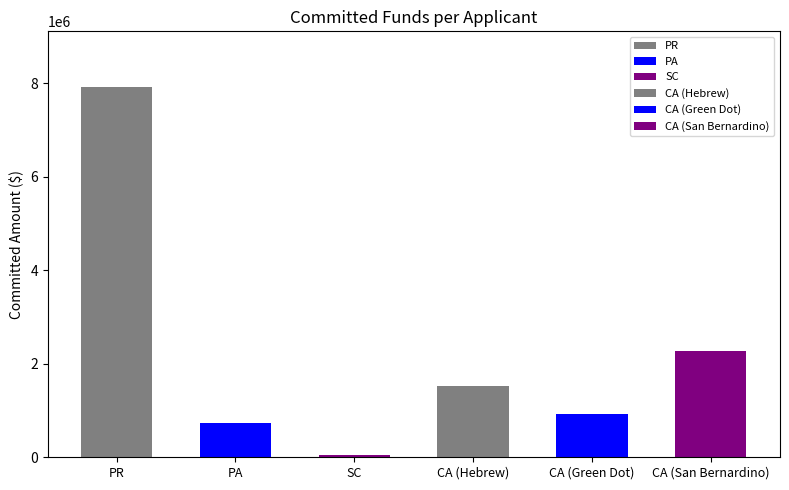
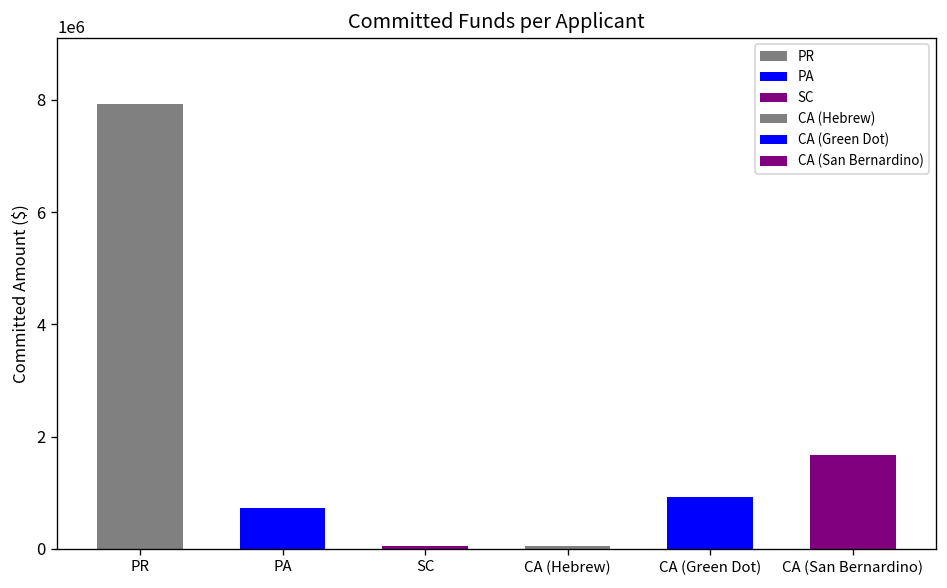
  {
    "PR": 7900000,
    "PA": 700000,
    "SC": 100000,
-   "CA (Hebrew)": 1500000,
+   "CA (Hebrew)": 0,
    "CA (Green Dot)": 900000,
-   "CA (San Bernardino)": 2300000
+   "CA (San Bernardino)": 1700000
  }
